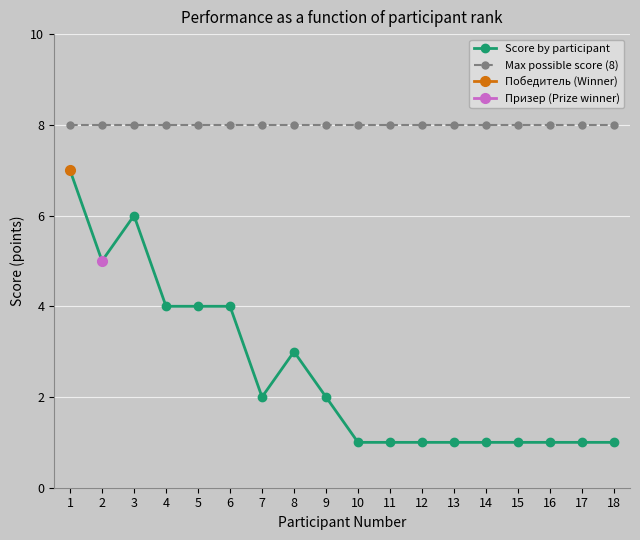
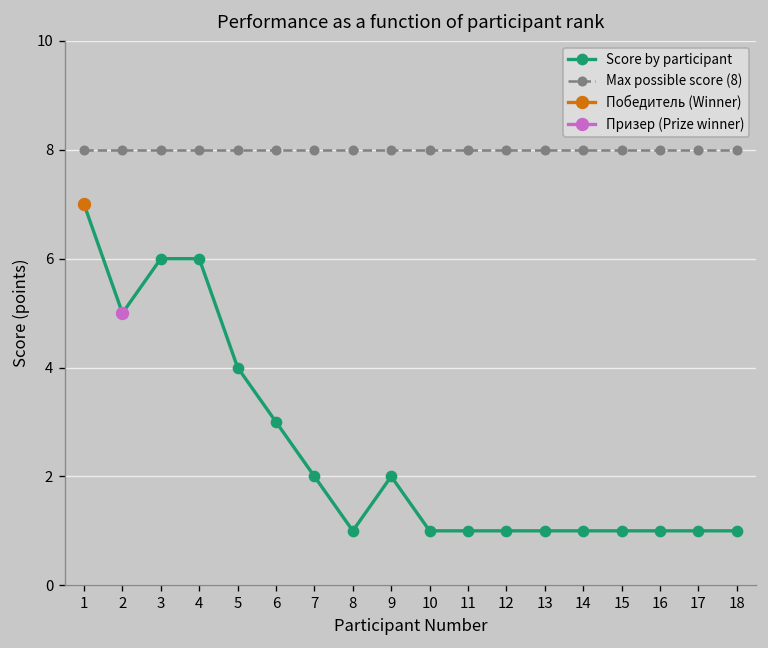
  {
    "Score by participant": {
      "3": 6,
-     "4": 4,
+     "4": 6,
      "5": 4,
-     "6": 4,
+     "6": 3,
      "7": 2,
-     "8": 3,
+     "8": 1,
      "9": 2,
      "10": 1,
      "11": 1,
      "12": 1,
      "13": 1,
      "14": 1,
      "15": 1,
      "16": 1,
      "17": 1,
      "18": 1
    },
    "Max possible score (8)": {
      "1": 8,
      "2": 8,
      "3": 8,
      "4": 8,
      "5": 8,
      "6": 8,
      "7": 8,
      "8": 8,
      "9": 8,
      "10": 8,
      "11": 8,
      "12": 8,
      "13": 8,
      "14": 8,
      "15": 8,
      "16": 8,
      "17": 8,
      "18": 8
    }
  }
